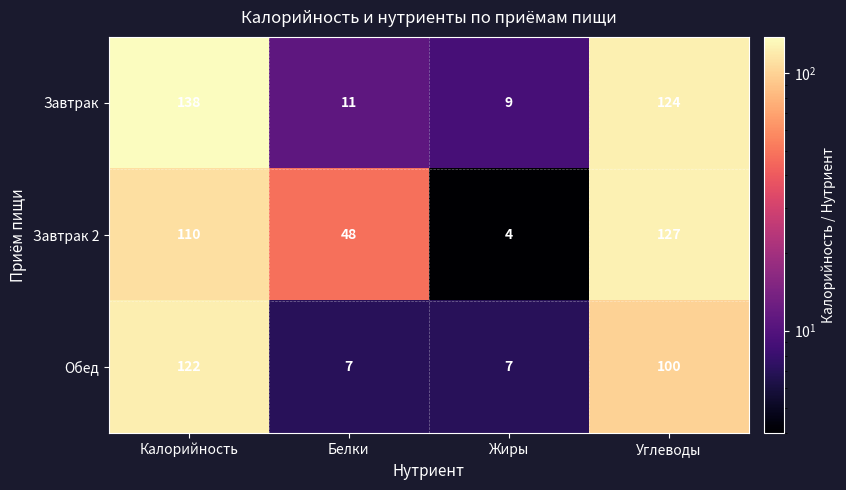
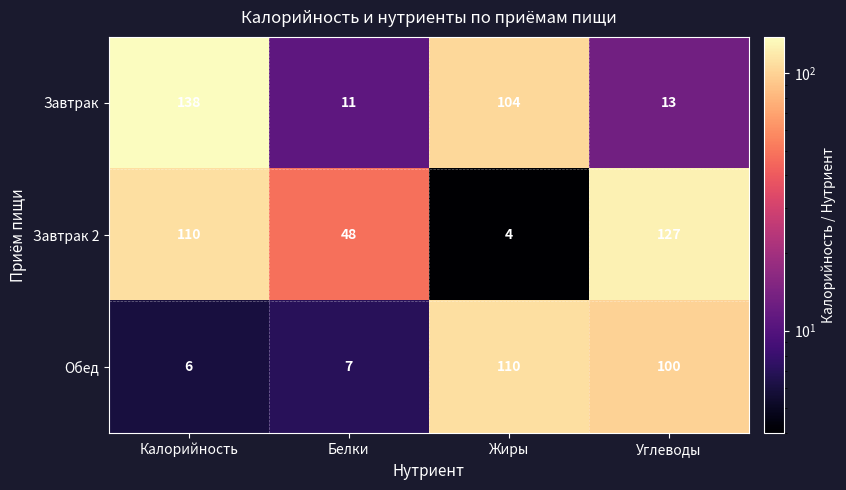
  {
    "Завтрак": {
      "Калорийность": 138,
      "Белки": 11,
-     "Жиры": 9,
-     "Углеводы": 124
+     "Жиры": 104,
+     "Углеводы": 13
    },
    "Завтрак 2": {
      "Калорийность": 110,
      "Белки": 48,
      "Жиры": 4,
      "Углеводы": 127
    },
    "Обед": {
-     "Калорийность": 122,
+     "Калорийность": 6,
      "Белки": 7,
-     "Жиры": 7,
+     "Жиры": 110,
      "Углеводы": 100
    }
  }
